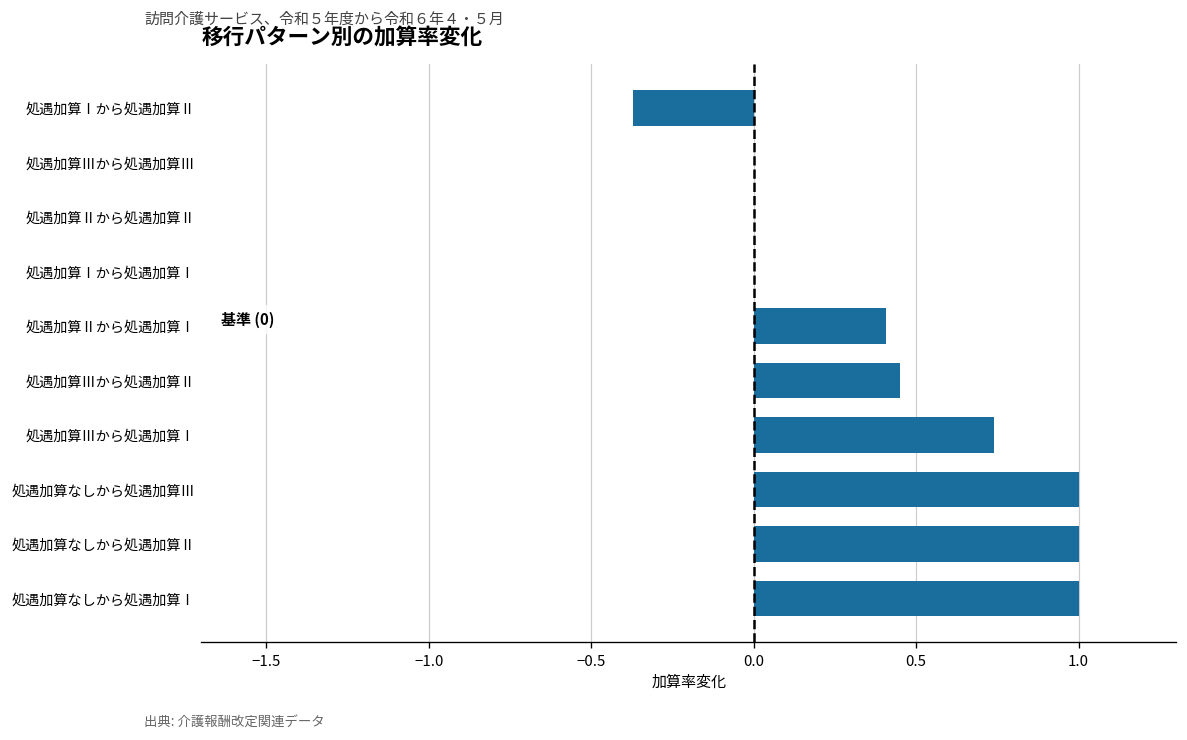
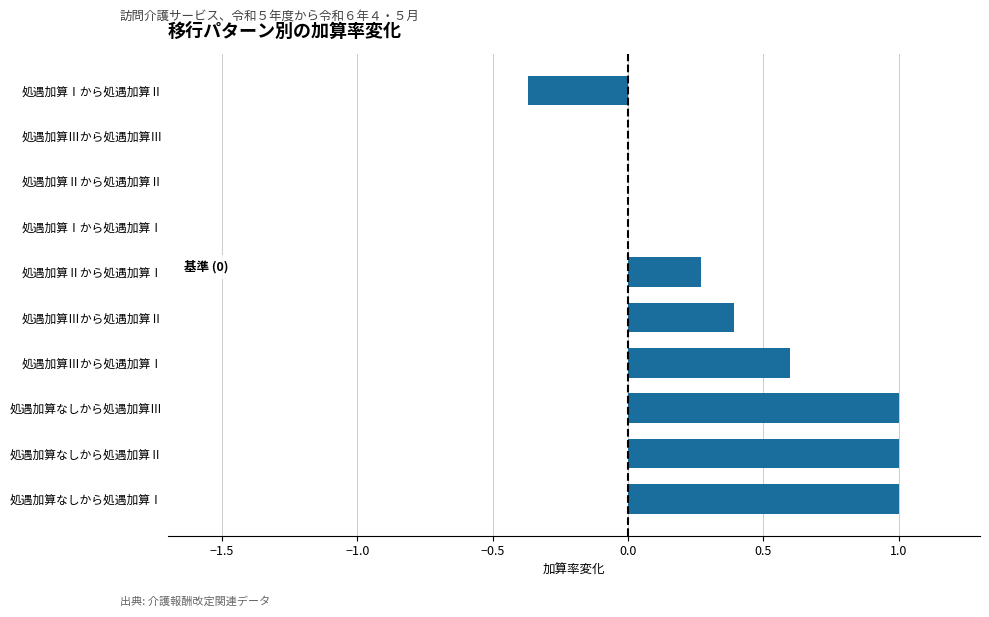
  {
    "処遇加算Ⅰから処遇加算Ⅱ": -0.37,
    "処遇加算Ⅲから処遇加算Ⅲ": 0.00,
    "処遇加算Ⅱから処遇加算Ⅱ": 0.00,
    "処遇加算Ⅰから処遇加算Ⅰ": 0.00,
-   "処遇加算Ⅱから処遇加算Ⅰ": 0.41,
-   "処遇加算Ⅲから処遇加算Ⅱ": 0.45,
-   "処遇加算Ⅲから処遇加算Ⅰ": 0.74,
+   "処遇加算Ⅱから処遇加算Ⅰ": 0.27,
+   "処遇加算Ⅲから処遇加算Ⅱ": 0.39,
+   "処遇加算Ⅲから処遇加算Ⅰ": 0.60,
    "処遇加算なしから処遇加算Ⅲ": 1.00,
    "処遇加算なしから処遇加算Ⅱ": 1.00,
    "処遇加算なしから処遇加算Ⅰ": 1.00
  }
